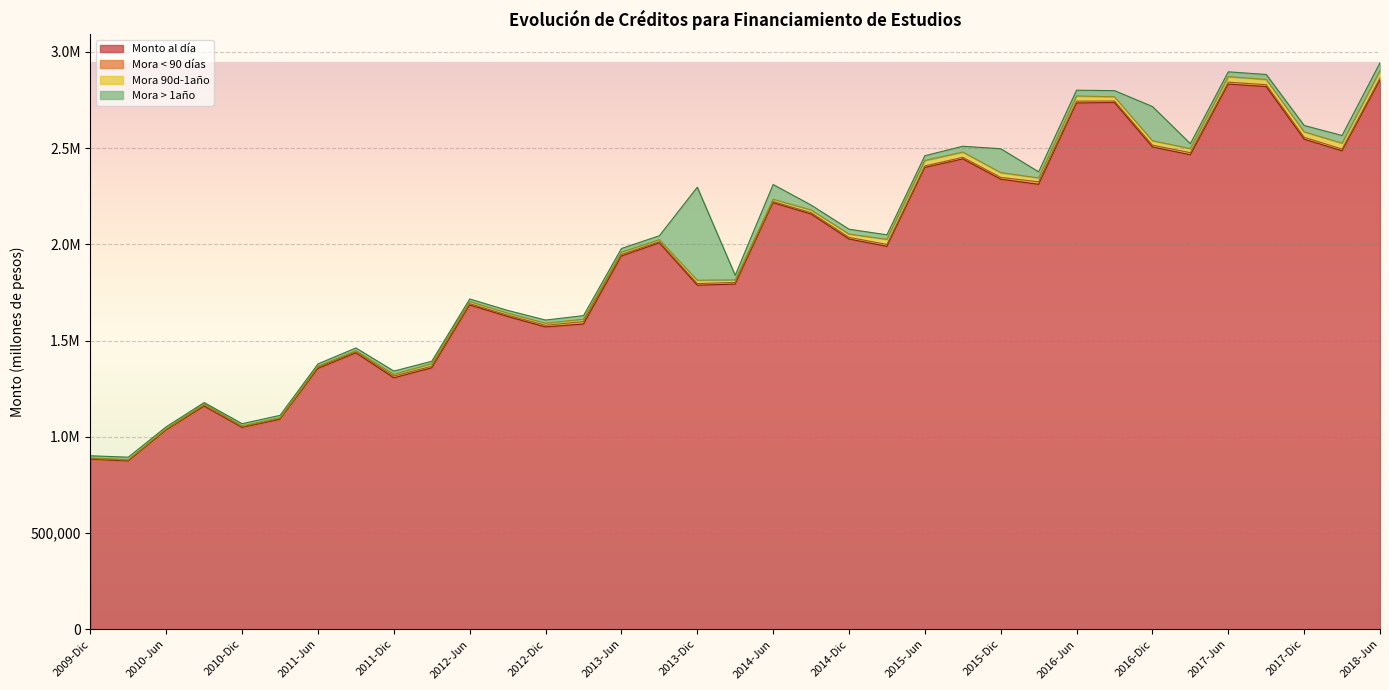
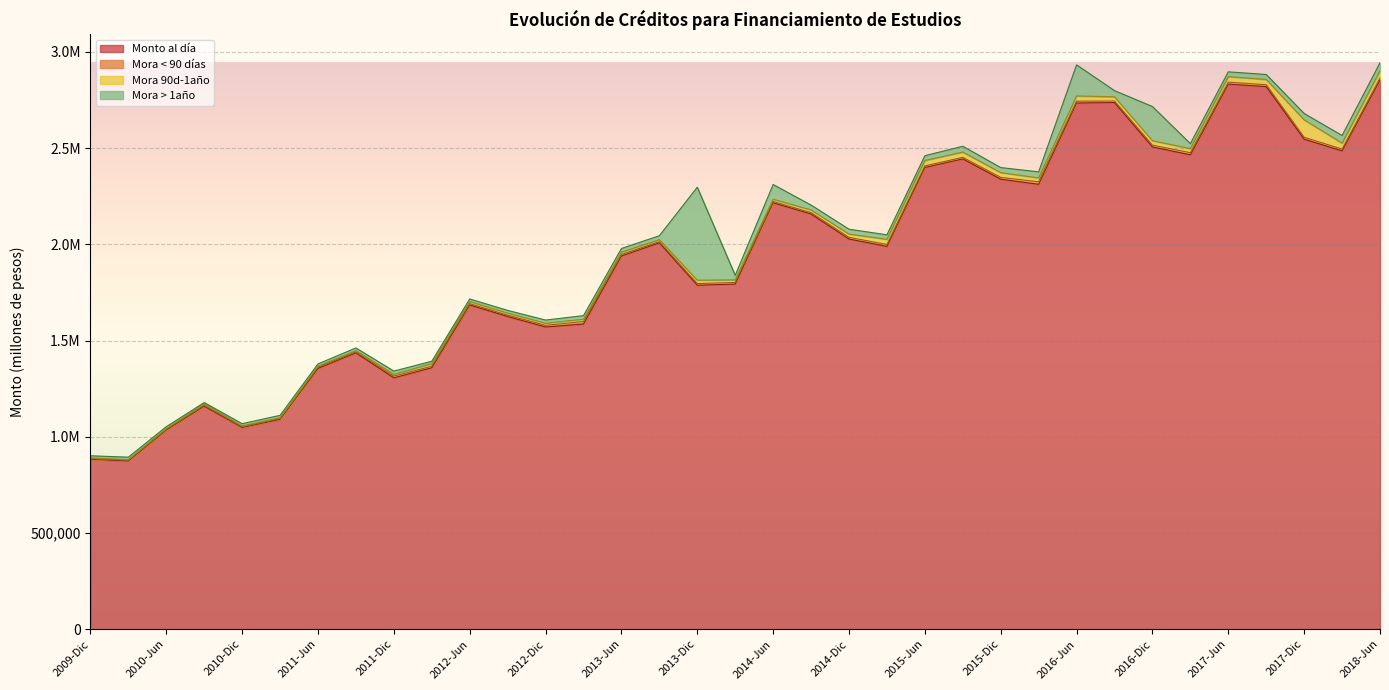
  {
    "Mora 90d-1año": {
      "2013-Dic": "20,000",
      "2014-Dic": "20,000",
      "2015-Jun": "30,000",
      "2015-Dic": "30,000",
      "2016-Jun": "30,000",
      "2016-Dic": "20,000",
      "2017-Jun": "30,000",
-     "2017-Dic": "30,000",
+     "2017-Dic": "90,000",
      "2018-Jun": "40,000"
    },
    "Mora > 1año": {
      "2011-Dic": "20,000",
      "2012-Jun": "10,000",
      "2012-Dic": "20,000",
      "2013-Jun": "20,000",
      "2013-Dic": "480,000",
      "2014-Jun": "80,000",
      "2014-Dic": "30,000",
      "2015-Jun": "20,000",
-     "2015-Dic": "120,000",
-     "2016-Jun": "30,000",
+     "2015-Dic": "30,000",
+     "2016-Jun": "160,000",
      "2016-Dic": "180,000",
      "2017-Jun": "20,000",
      "2017-Dic": "30,000",
      "2018-Jun": "40,000"
    }
  }
